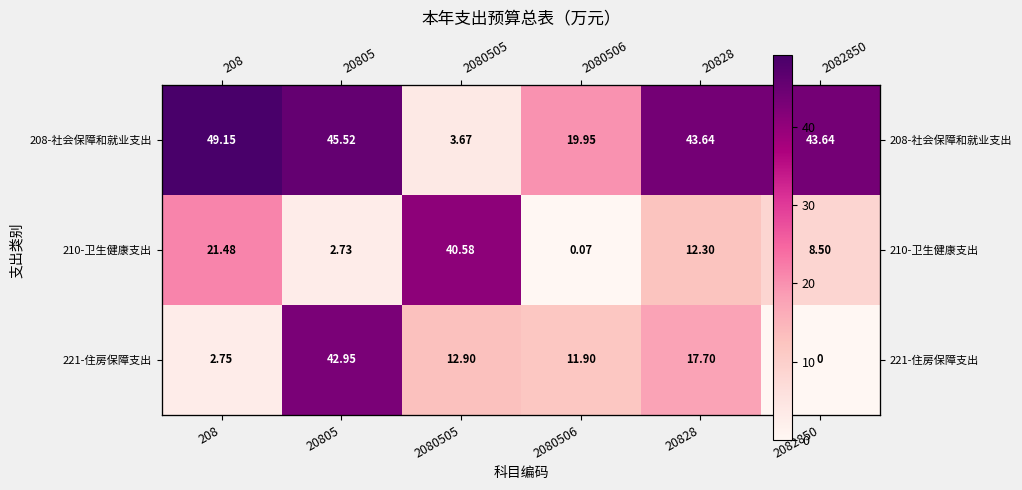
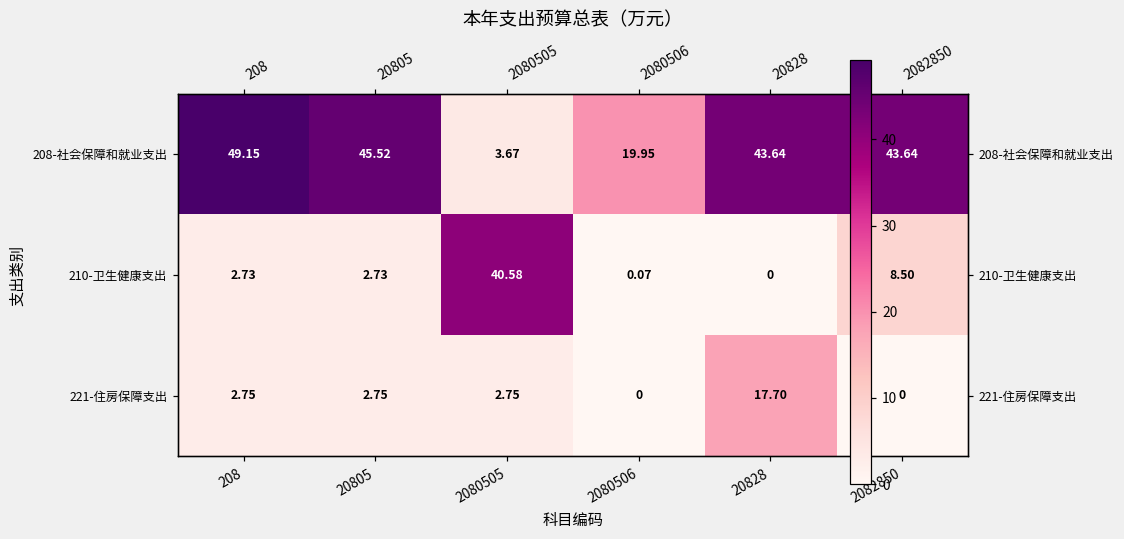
  {
    "208-社会保障和就业支出": {
      "208": 49.15,
      "20805": 45.52,
      "2080505": 3.67,
      "2080506": 19.95,
      "20828": 43.64,
      "2082850": 43.64
    },
    "210-卫生健康支出": {
-     "208": 21.48,
+     "208": 2.73,
      "20805": 2.73,
      "2080505": 40.58,
      "2080506": 0.07,
-     "20828": 12.30,
+     "20828": 0,
      "2082850": 8.50
    },
    "221-住房保障支出": {
      "208": 2.75,
-     "20805": 42.95,
-     "2080505": 12.90,
-     "2080506": 11.90,
+     "20805": 2.75,
+     "2080505": 2.75,
+     "2080506": 0,
      "20828": 17.70,
      "2082850": 0
    }
  }
